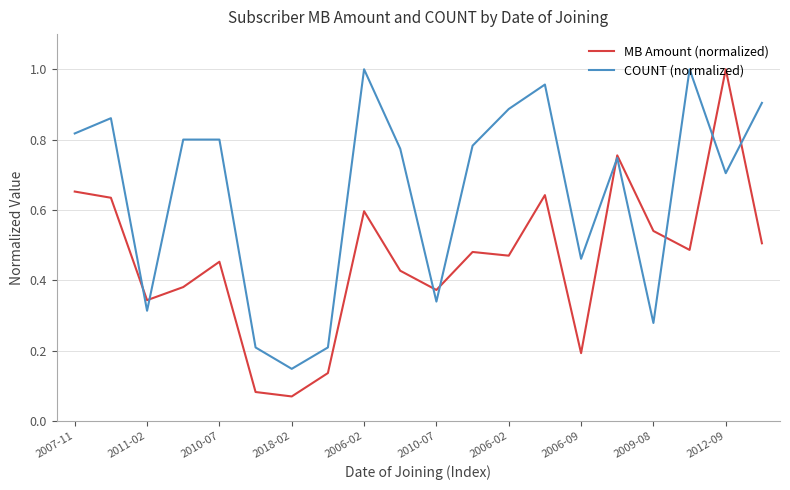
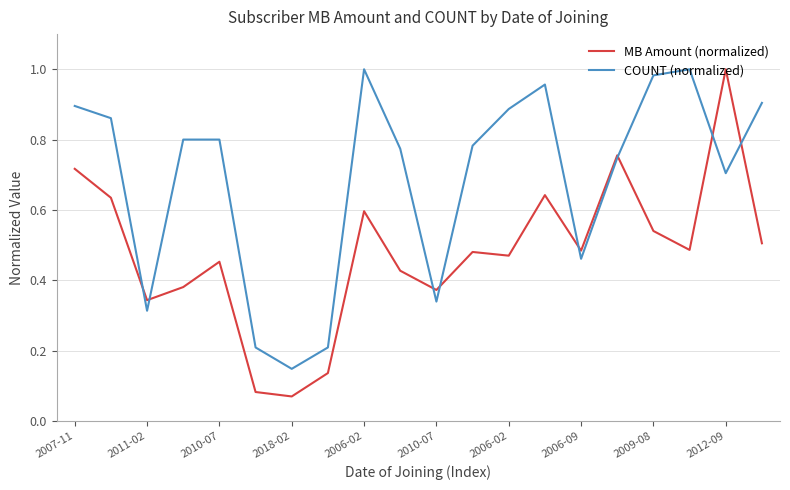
  {
    "MB Amount (normalized)": {
-     "2007-11": 0.65,
+     "2007-11": 0.72,
      "2011-02": 0.34,
      "2018-02": 0.07,
-     "2006-09": 0.19,
+     "2006-09": 0.48,
      "2009-08": 0.54,
      "2012-09": 1.00
    },
    "COUNT (normalized)": {
-     "2007-11": 0.82,
+     "2007-11": 0.90,
      "2011-02": 0.31,
      "2018-02": 0.15,
      "2006-09": 0.46,
-     "2009-08": 0.28,
+     "2009-08": 0.98,
      "2012-09": 0.70
    }
  }
